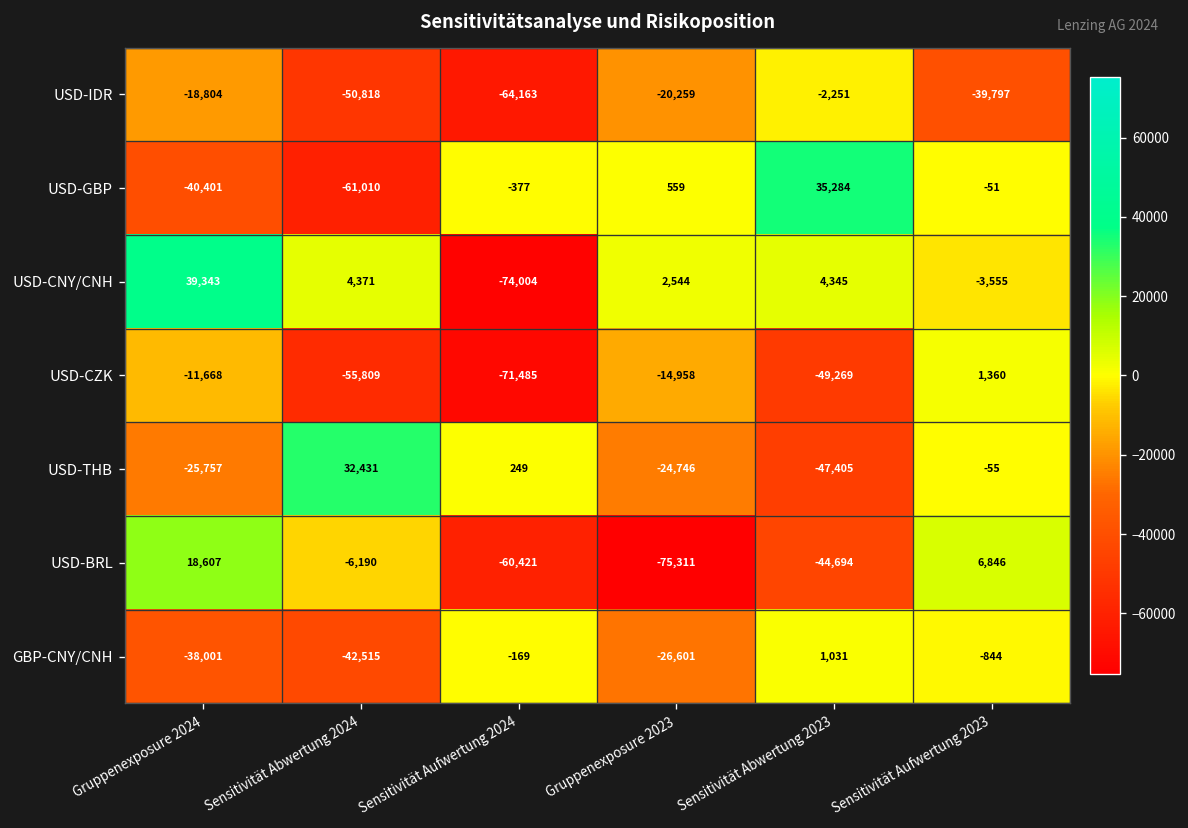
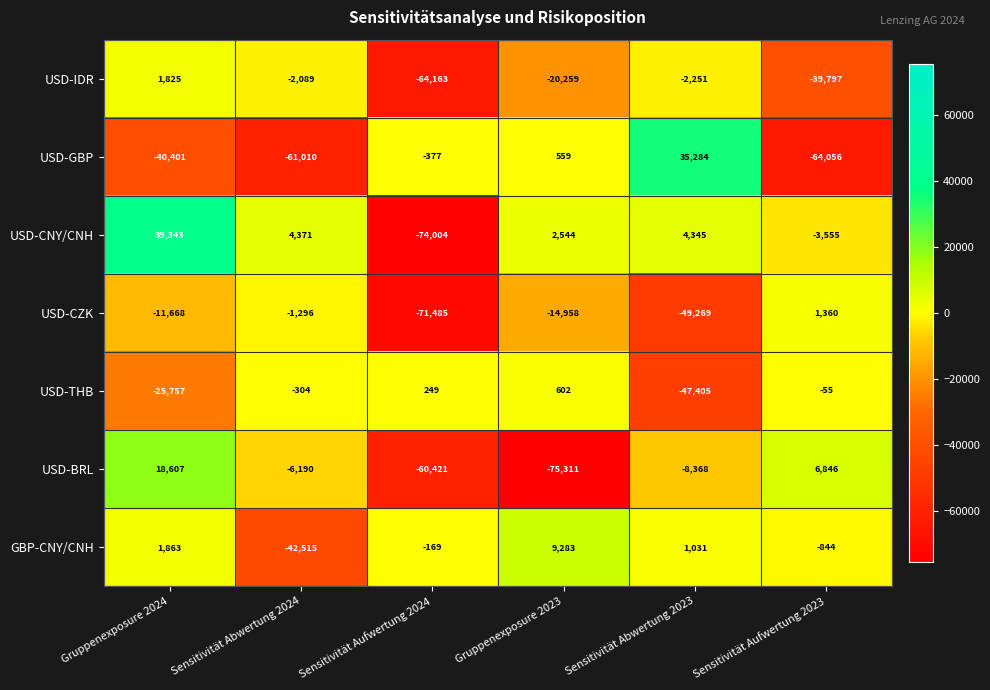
  {
    "USD-IDR": {
-     "Gruppenexposure 2024": "-18,804",
-     "Sensitivität Abwertung 2024": "-50,818",
+     "Gruppenexposure 2024": "1,825",
+     "Sensitivität Abwertung 2024": "-2,089",
      "Sensitivität Aufwertung 2024": "-64,163",
      "Gruppenexposure 2023": "-20,259",
      "Sensitivität Abwertung 2023": "-2,251",
      "Sensitivität Aufwertung 2023": "-39,797"
    },
    "USD-GBP": {
      "Gruppenexposure 2024": "-40,401",
      "Sensitivität Abwertung 2024": "-61,010",
      "Sensitivität Aufwertung 2024": "-377",
      "Gruppenexposure 2023": "559",
      "Sensitivität Abwertung 2023": "35,284",
-     "Sensitivität Aufwertung 2023": "-51"
+     "Sensitivität Aufwertung 2023": "-64,056"
    },
    "USD-CNY/CNH": {
      "Gruppenexposure 2024": "39,343",
      "Sensitivität Abwertung 2024": "4,371",
      "Sensitivität Aufwertung 2024": "-74,004",
      "Gruppenexposure 2023": "2,544",
      "Sensitivität Abwertung 2023": "4,345",
      "Sensitivität Aufwertung 2023": "-3,555"
    },
    "USD-CZK": {
      "Gruppenexposure 2024": "-11,668",
-     "Sensitivität Abwertung 2024": "-55,809",
+     "Sensitivität Abwertung 2024": "-1,296",
      "Sensitivität Aufwertung 2024": "-71,485",
      "Gruppenexposure 2023": "-14,958",
      "Sensitivität Abwertung 2023": "-49,269",
      "Sensitivität Aufwertung 2023": "1,360"
    },
    "USD-THB": {
      "Gruppenexposure 2024": "-25,757",
-     "Sensitivität Abwertung 2024": "32,431",
+     "Sensitivität Abwertung 2024": "-304",
      "Sensitivität Aufwertung 2024": "249",
-     "Gruppenexposure 2023": "-24,746",
+     "Gruppenexposure 2023": "602",
      "Sensitivität Abwertung 2023": "-47,405",
      "Sensitivität Aufwertung 2023": "-55"
    },
    "USD-BRL": {
      "Gruppenexposure 2024": "18,607",
      "Sensitivität Abwertung 2024": "-6,190",
      "Sensitivität Aufwertung 2024": "-60,421",
      "Gruppenexposure 2023": "-75,311",
-     "Sensitivität Abwertung 2023": "-44,694",
+     "Sensitivität Abwertung 2023": "-8,368",
      "Sensitivität Aufwertung 2023": "6,846"
    },
    "GBP-CNY/CNH": {
-     "Gruppenexposure 2024": "-38,001",
+     "Gruppenexposure 2024": "1,863",
      "Sensitivität Abwertung 2024": "-42,515",
      "Sensitivität Aufwertung 2024": "-169",
-     "Gruppenexposure 2023": "-26,601",
+     "Gruppenexposure 2023": "9,283",
      "Sensitivität Abwertung 2023": "1,031",
      "Sensitivität Aufwertung 2023": "-844"
    }
  }
